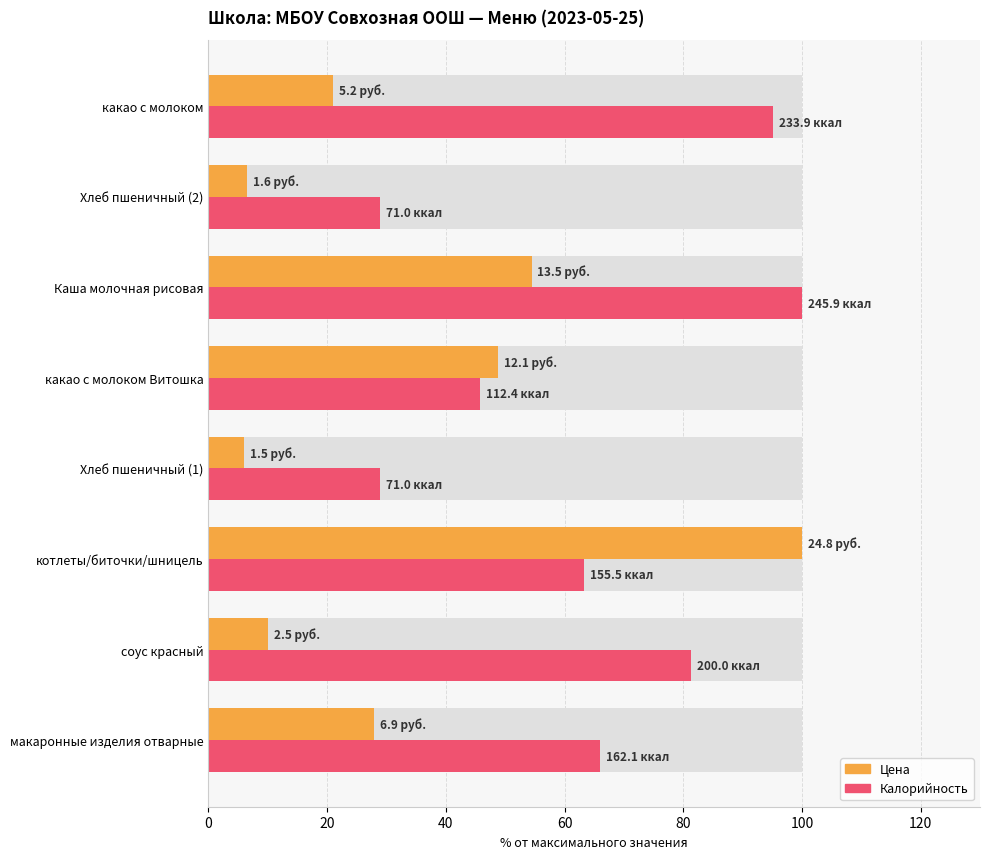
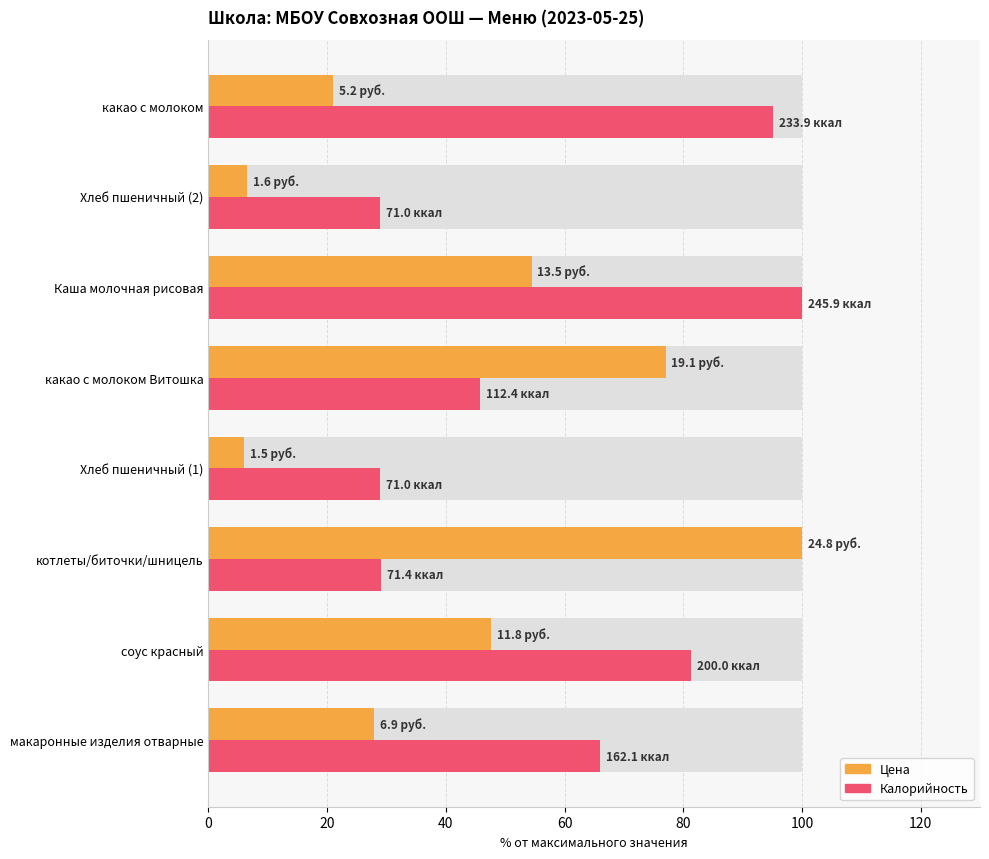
  {
    "Цена": {
-     "какао с молоком Витошка": 12.1,
-     "соус красный": 2.5
+     "какао с молоком Витошка": 19.1,
+     "соус красный": 11.8
    },
    "Калорийность": {
-     "котлеты/биточки/шницель": 155.5
+     "котлеты/биточки/шницель": 71.4
    }
  }
